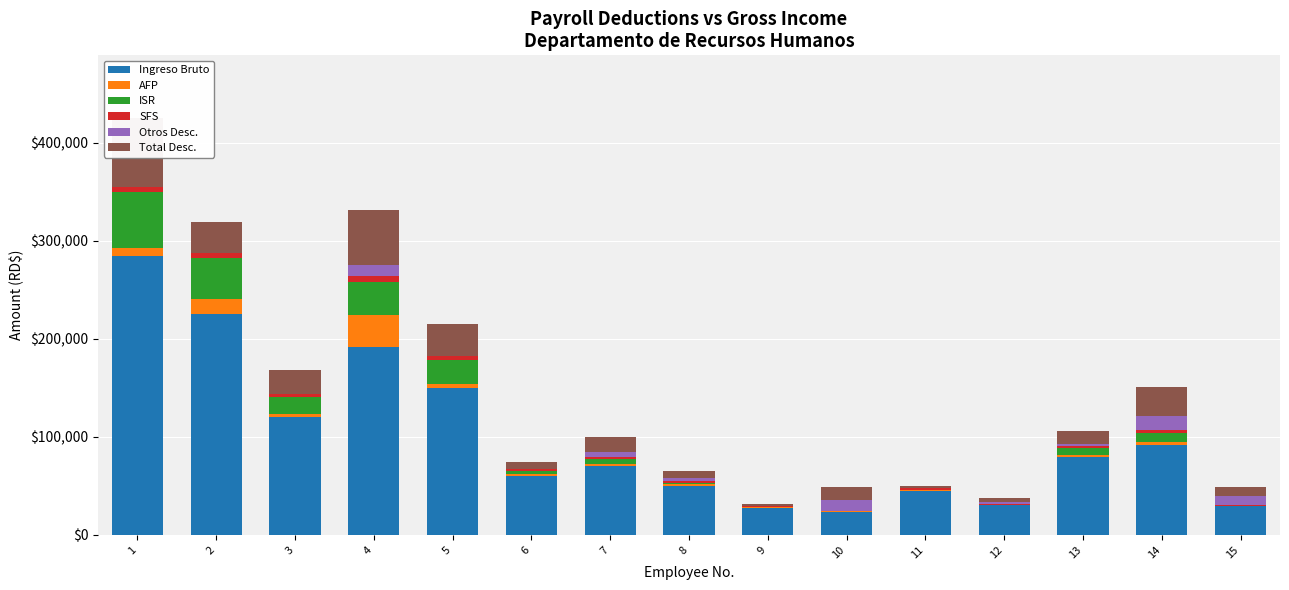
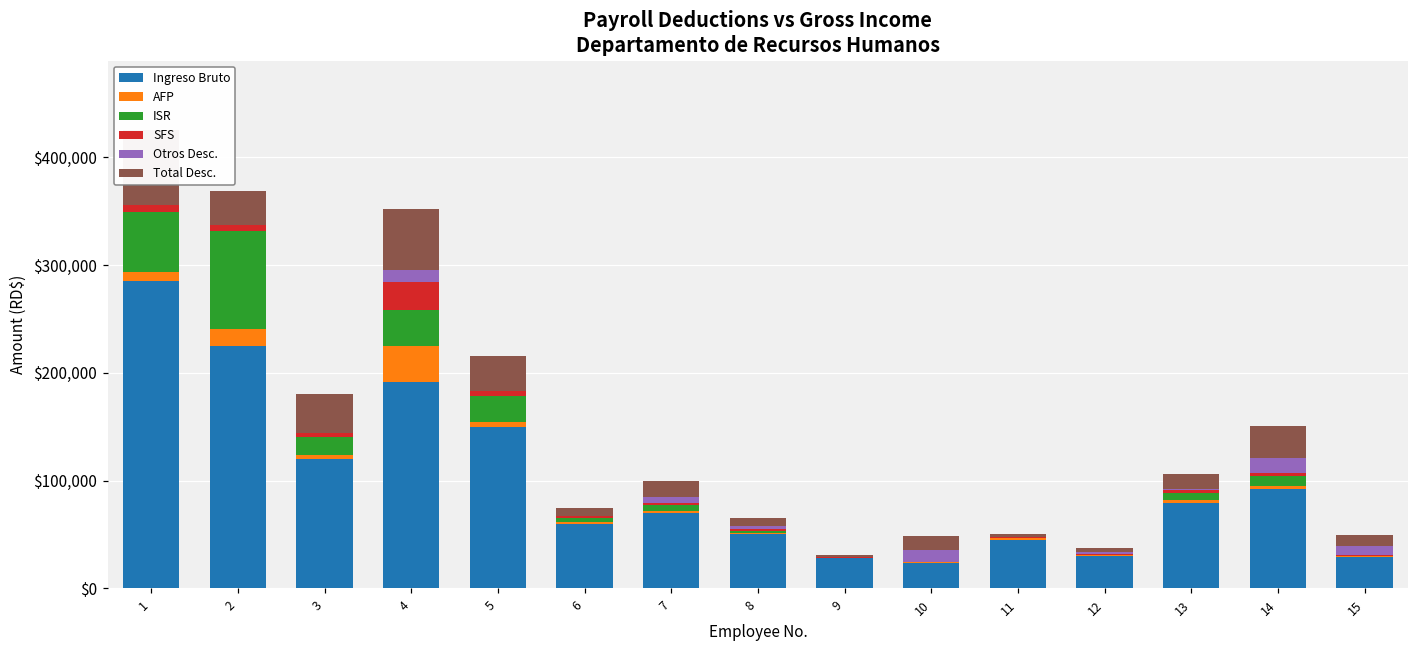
  {
    "Ingreso Bruto": {
      "1": "$290,000",
      "2": "$230,000",
      "3": "$120,000",
      "4": "$190,000",
      "5": "$150,000",
      "6": "$60,000",
      "7": "$70,000",
      "8": "$50,000",
      "9": "$30,000",
      "10": "$20,000",
      "11": "$50,000",
      "12": "$30,000",
      "13": "$80,000",
      "14": "$90,000",
      "15": "$30,000"
    },
    "AFP": {
      "1": "$10,000",
      "2": "$20,000",
      "3": "$0",
      "4": "$30,000",
      "5": "$0",
      "14": "$0"
    },
    "ISR": {
      "1": "$60,000",
-     "2": "$40,000",
+     "2": "$90,000",
      "3": "$20,000",
      "4": "$30,000",
      "5": "$20,000",
      "6": "$0",
      "7": "$10,000",
      "9": "$0",
      "10": "$0",
      "11": "$0",
      "12": "$0",
      "13": "$10,000",
      "14": "$10,000",
      "15": "$0"
    },
    "SFS": {
      "1": "$10,000",
      "2": "$10,000",
      "3": "$0",
-     "4": "$10,000",
+     "4": "$30,000",
      "5": "$0",
      "14": "$0"
    },
    "Otros Desc.": {
      "4": "$10,000",
      "7": "$10,000",
      "8": "$0",
      "10": "$10,000",
      "14": "$10,000",
      "15": "$10,000"
    },
    "Total Desc.": {
      "2": "$30,000",
-     "3": "$20,000",
+     "3": "$40,000",
      "4": "$60,000",
      "5": "$30,000",
      "6": "$10,000",
      "7": "$10,000",
      "8": "$10,000",
      "10": "$10,000",
      "11": "$0",
      "12": "$0",
      "13": "$10,000",
      "14": "$30,000",
      "15": "$10,000"
    }
  }
